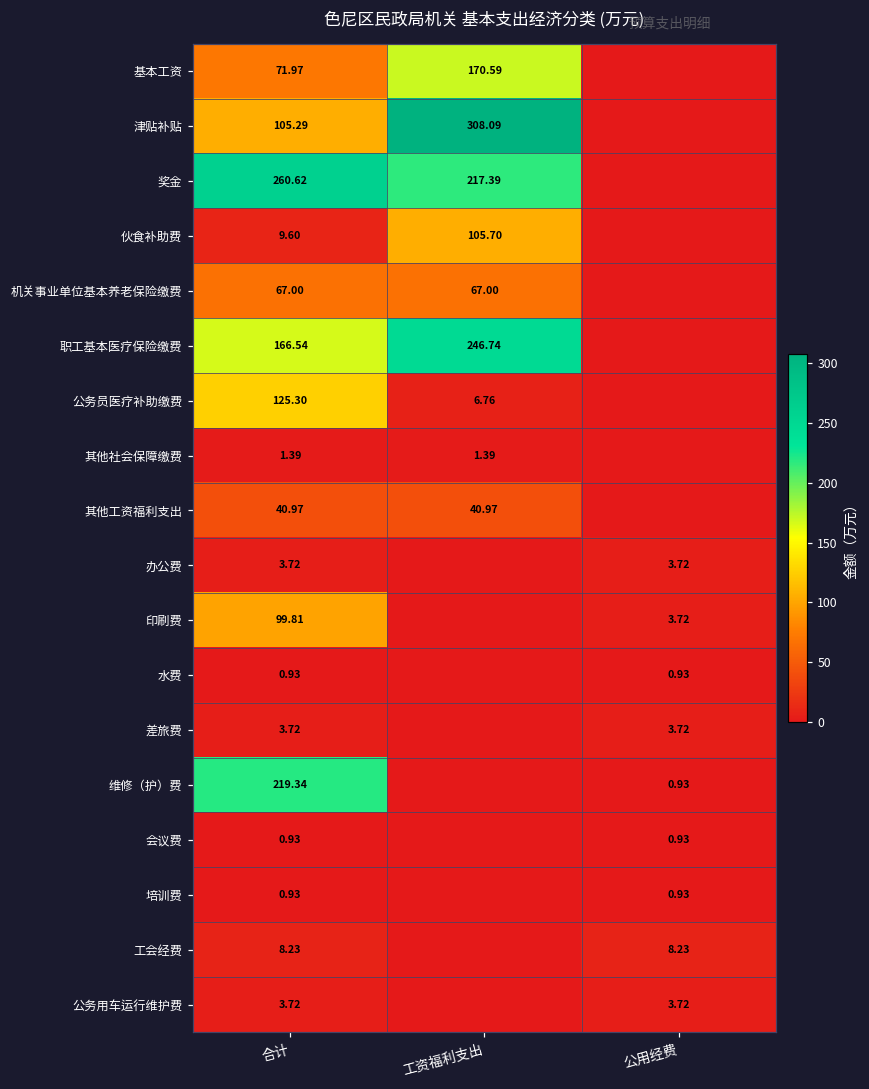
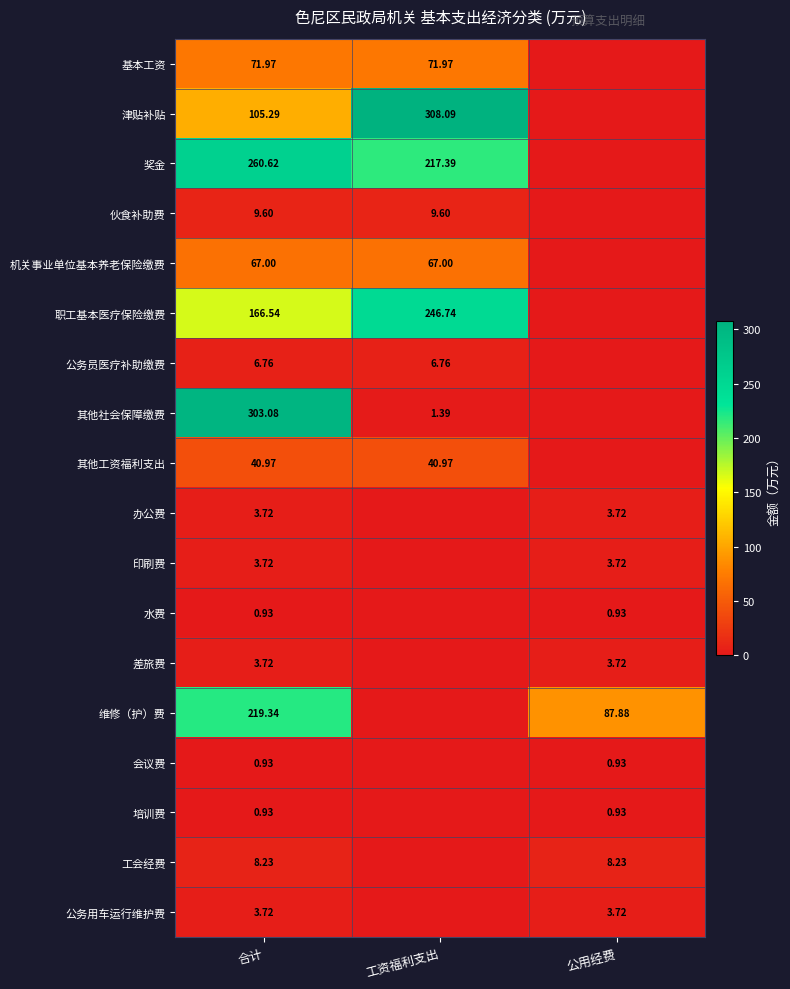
  {
    "基本工资": {
      "合计": 71.97,
-     "工资福利支出": 170.59
+     "工资福利支出": 71.97
    },
    "津贴补贴": {
      "合计": 105.29,
      "工资福利支出": 308.09
    },
    "奖金": {
      "合计": 260.62,
      "工资福利支出": 217.39
    },
    "伙食补助费": {
      "合计": 9.60,
-     "工资福利支出": 105.70
+     "工资福利支出": 9.60
    },
    "机关事业单位基本养老保险缴费": {
      "合计": 67.00,
      "工资福利支出": 67.00
    },
    "职工基本医疗保险缴费": {
      "合计": 166.54,
      "工资福利支出": 246.74
    },
    "公务员医疗补助缴费": {
-     "合计": 125.30,
+     "合计": 6.76,
      "工资福利支出": 6.76
    },
    "其他社会保障缴费": {
-     "合计": 1.39,
+     "合计": 303.08,
      "工资福利支出": 1.39
    },
    "其他工资福利支出": {
      "合计": 40.97,
      "工资福利支出": 40.97
    },
    "办公费": {
      "合计": 3.72,
      "公用经费": 3.72
    },
    "印刷费": {
-     "合计": 99.81,
+     "合计": 3.72,
      "公用经费": 3.72
    },
    "水费": {
      "合计": 0.93,
      "公用经费": 0.93
    },
    "差旅费": {
      "合计": 3.72,
      "公用经费": 3.72
    },
    "维修（护）费": {
      "合计": 219.34,
-     "公用经费": 0.93
+     "公用经费": 87.88
    },
    "会议费": {
      "合计": 0.93,
      "公用经费": 0.93
    },
    "培训费": {
      "合计": 0.93,
      "公用经费": 0.93
    },
    "工会经费": {
      "合计": 8.23,
      "公用经费": 8.23
    },
    "公务用车运行维护费": {
      "合计": 3.72,
      "公用经费": 3.72
    }
  }
